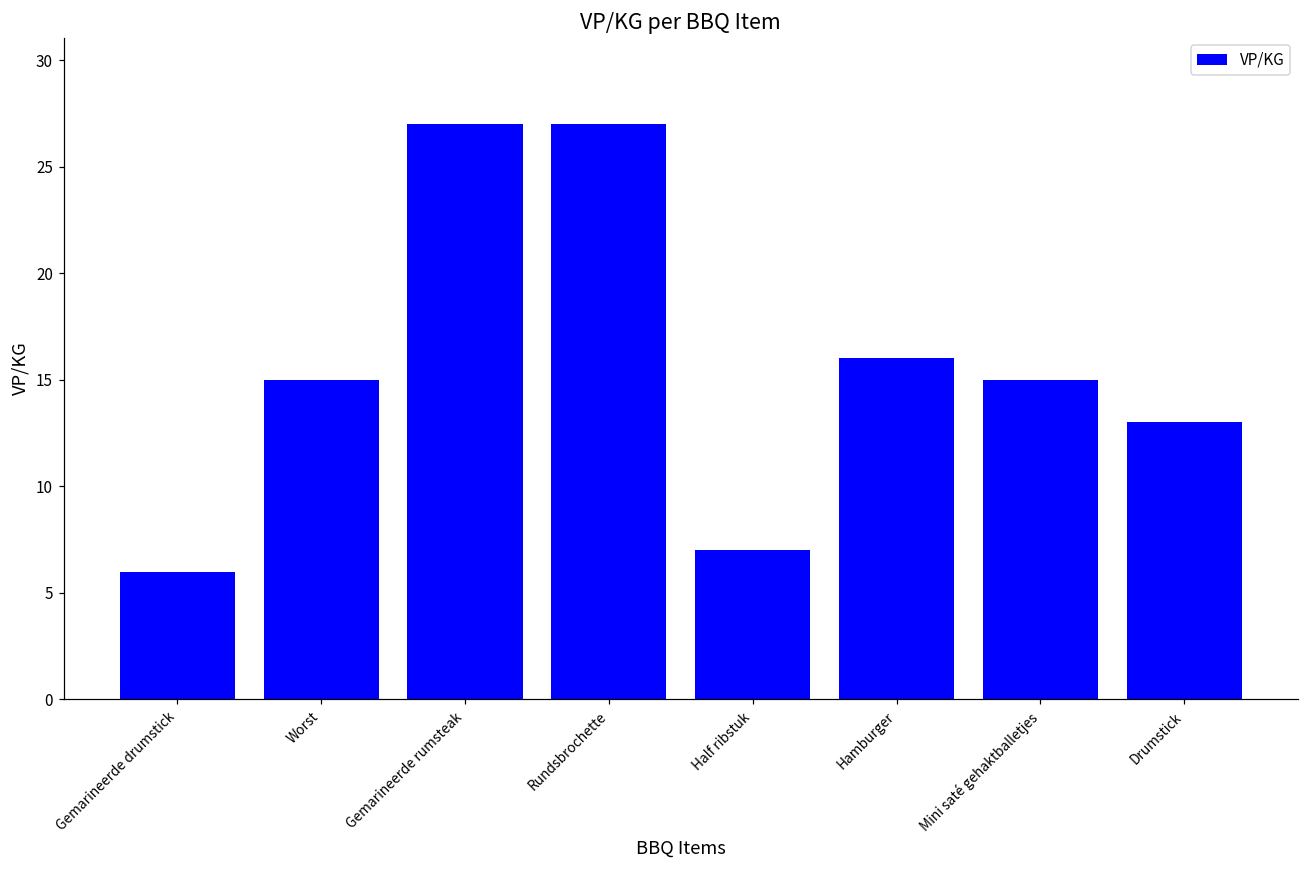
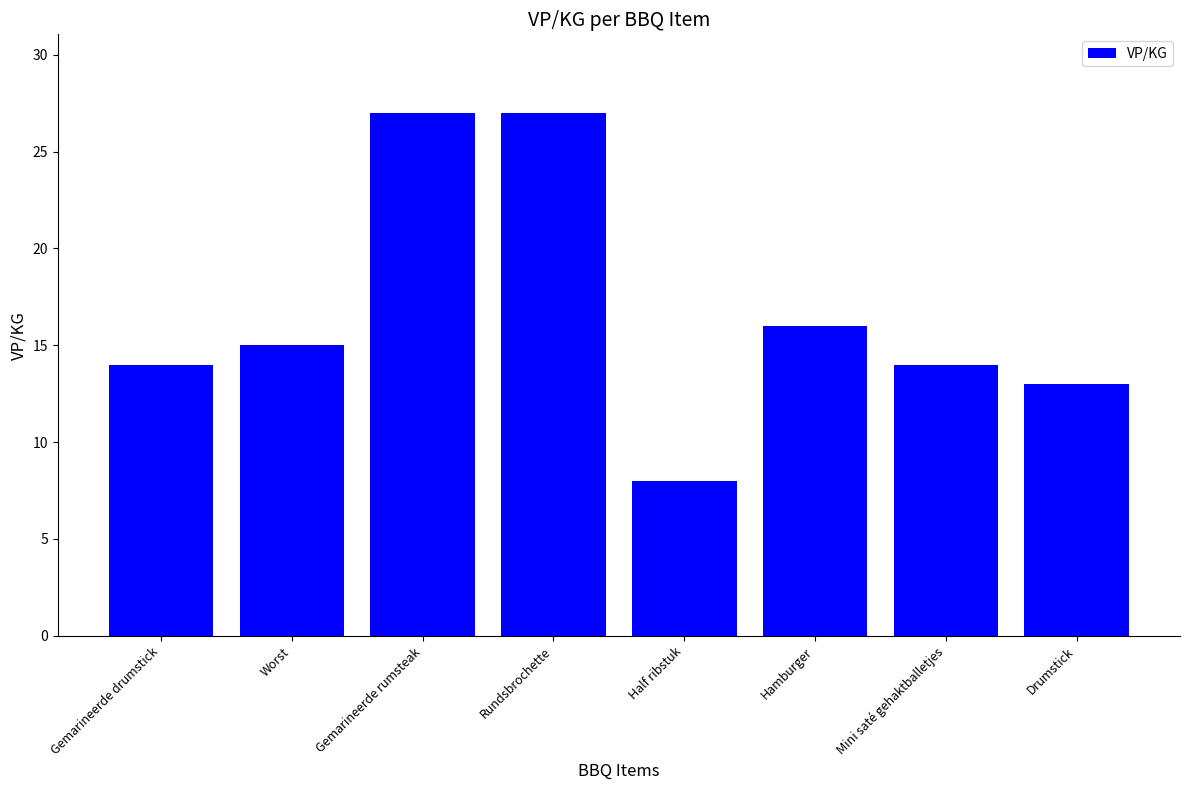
  {
-   "Gemarineerde drumstick": 6,
+   "Gemarineerde drumstick": 14,
    "Worst": 15,
    "Gemarineerde rumsteak": 27,
    "Rundsbrochette": 27,
-   "Half ribstuk": 7,
+   "Half ribstuk": 8,
    "Hamburger": 16,
-   "Mini saté gehaktballetjes": 15,
+   "Mini saté gehaktballetjes": 14,
    "Drumstick": 13
  }
